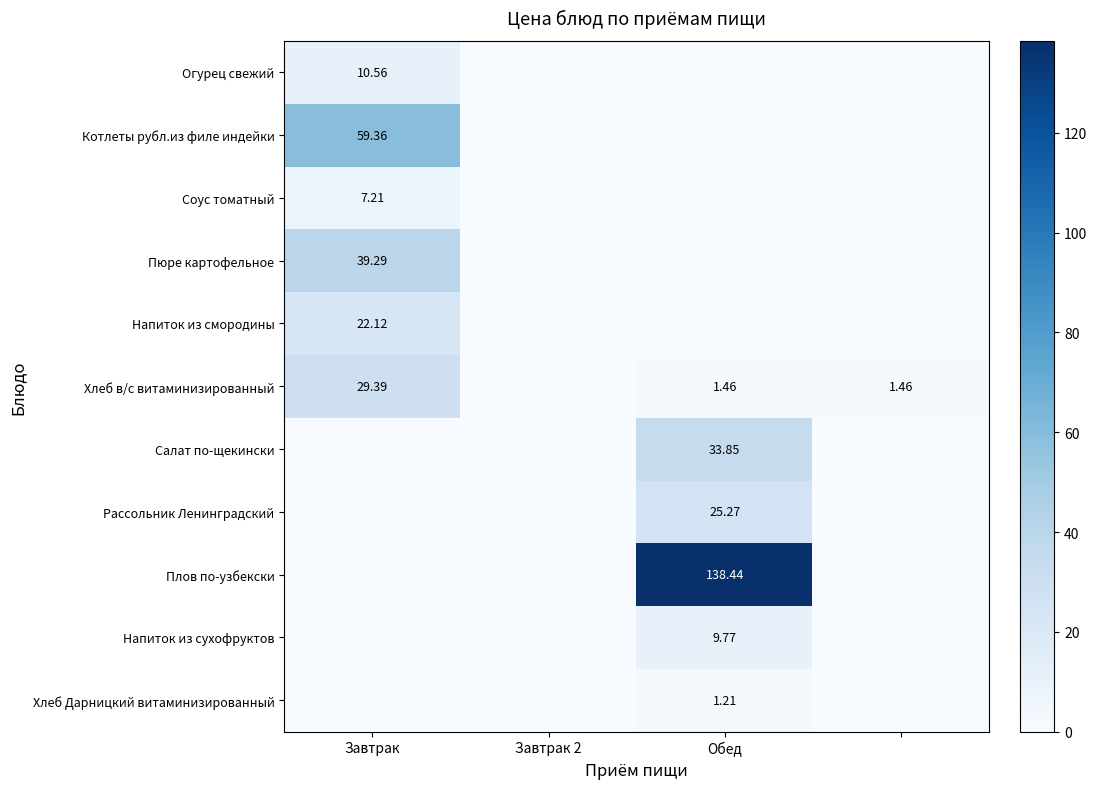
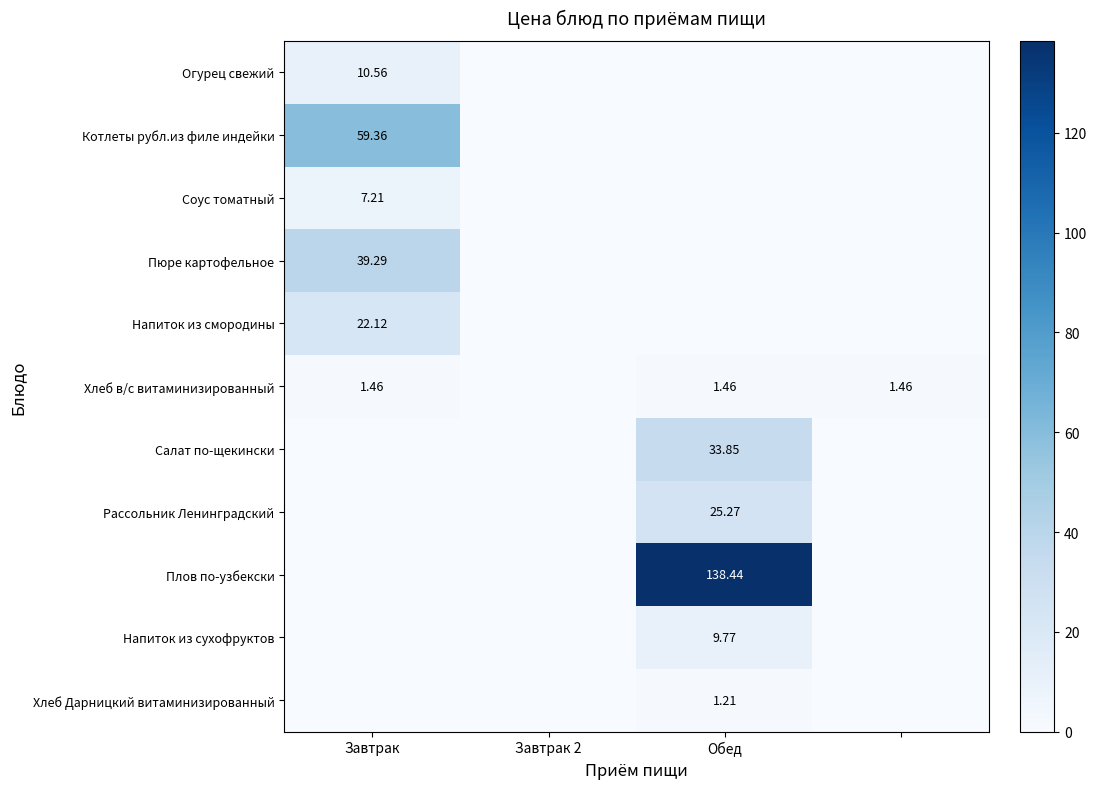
  {
    "Огурец свежий": {
      "Завтрак": 10.56
    },
    "Котлеты рубл.из филе индейки": {
      "Завтрак": 59.36
    },
    "Соус томатный": {
      "Завтрак": 7.21
    },
    "Пюре картофельное": {
      "Завтрак": 39.29
    },
    "Напиток из смородины": {
      "Завтрак": 22.12
    },
    "Хлеб в/с витаминизированный": {
-     "Завтрак": 29.39,
+     "Завтрак": 1.46,
      "Обед": 1.46
    },
    "Салат по-щекински": {
      "Обед": 33.85
    },
    "Рассольник Ленинградский": {
      "Обед": 25.27
    },
    "Плов по-узбекски": {
      "Обед": 138.44
    },
    "Напиток из сухофруктов": {
      "Обед": 9.77
    },
    "Хлеб Дарницкий витаминизированный": {
      "Обед": 1.21
    }
  }
